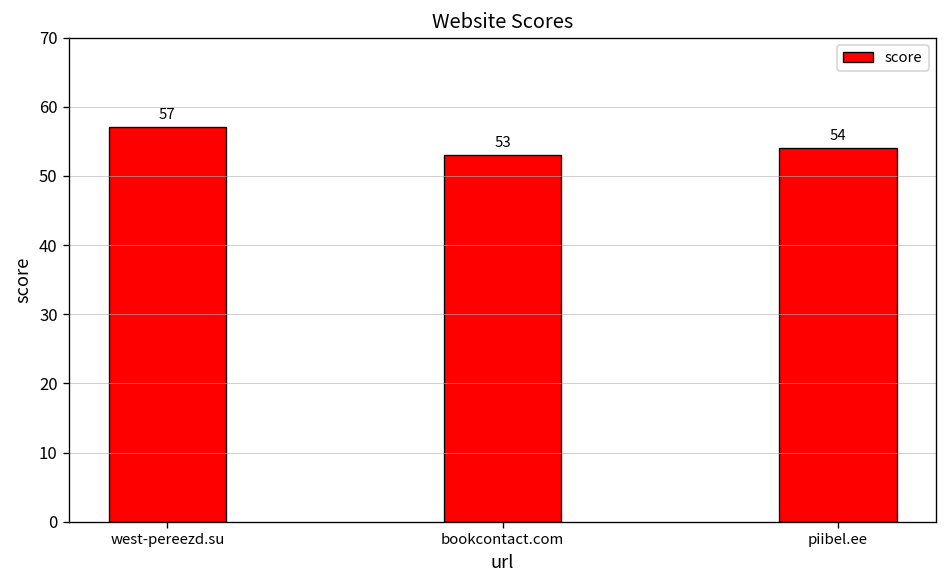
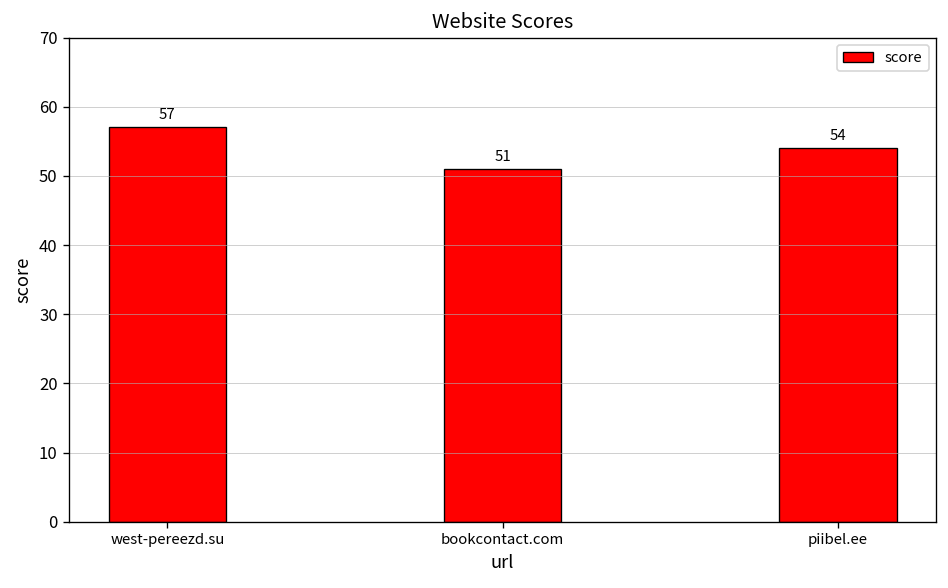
  {
    "west-pereezd.su": 57,
-   "bookcontact.com": 53,
+   "bookcontact.com": 51,
    "piibel.ee": 54
  }
